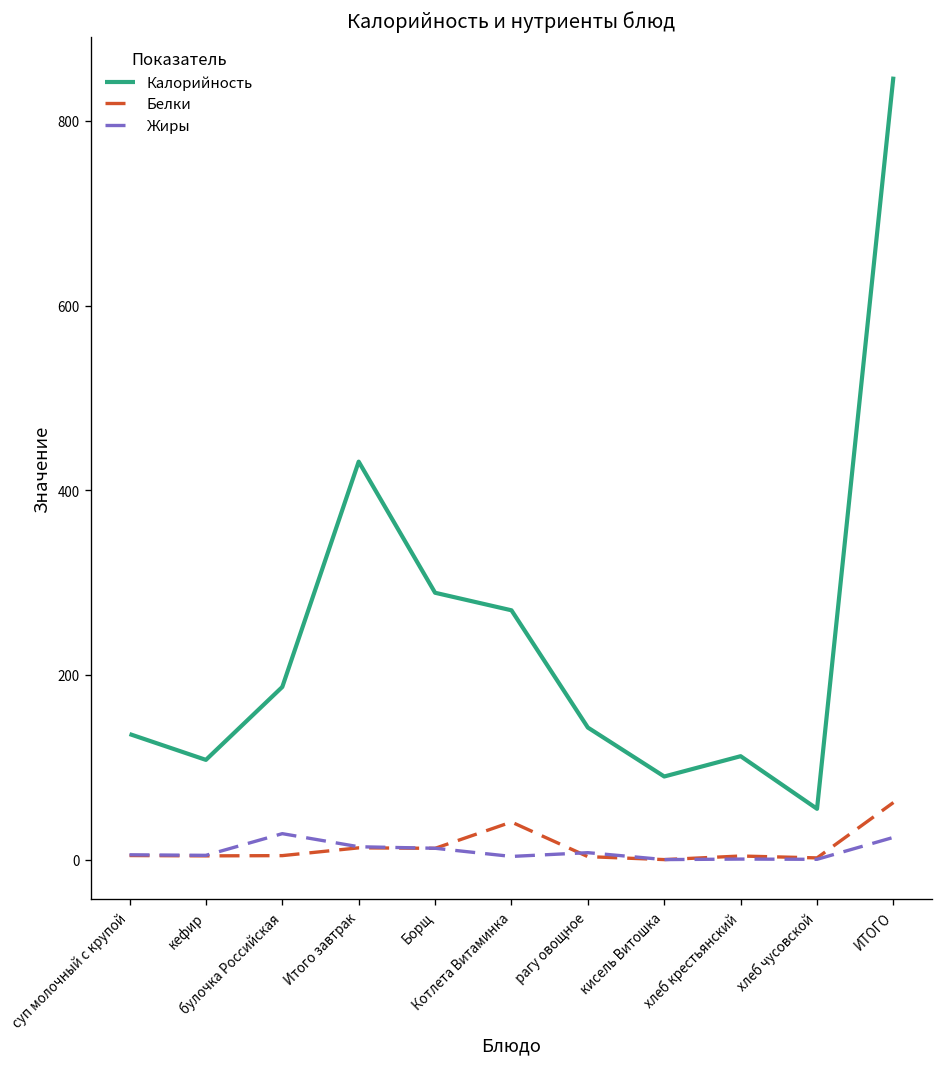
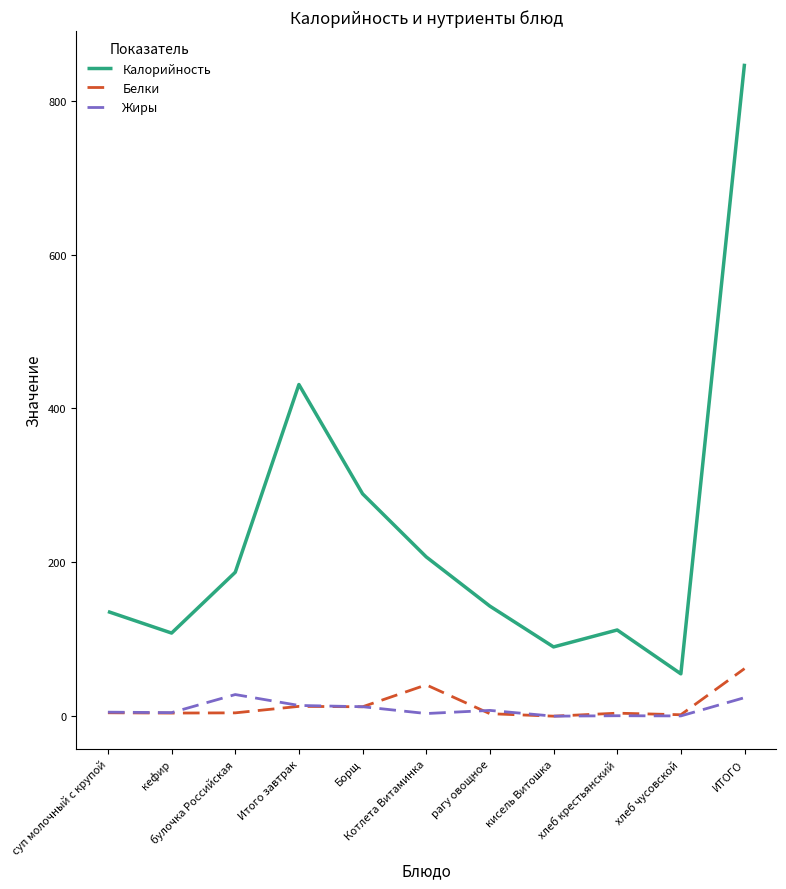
  {
    "Калорийность": {
      "суп молочный с крупой": 140,
      "кефир": 110,
      "булочка Российская": 190,
      "Итого завтрак": 430,
      "Борщ": 290,
-     "Котлета Витаминка": 270,
+     "Котлета Витаминка": 210,
      "рагу овощное": 140,
      "кисель Витошка": 90,
      "хлеб крестьянский": 110,
      "хлеб чусовской": 60,
      "ИТОГО": 850
    },
    "Белки": {
      "булочка Российская": 0,
      "Котлета Витаминка": 40,
      "рагу овощное": 0,
      "ИТОГО": 60
    },
    "Жиры": {
      "булочка Российская": 30,
      "Котлета Витаминка": 0,
      "рагу овощное": 10,
      "ИТОГО": 20
    }
  }
